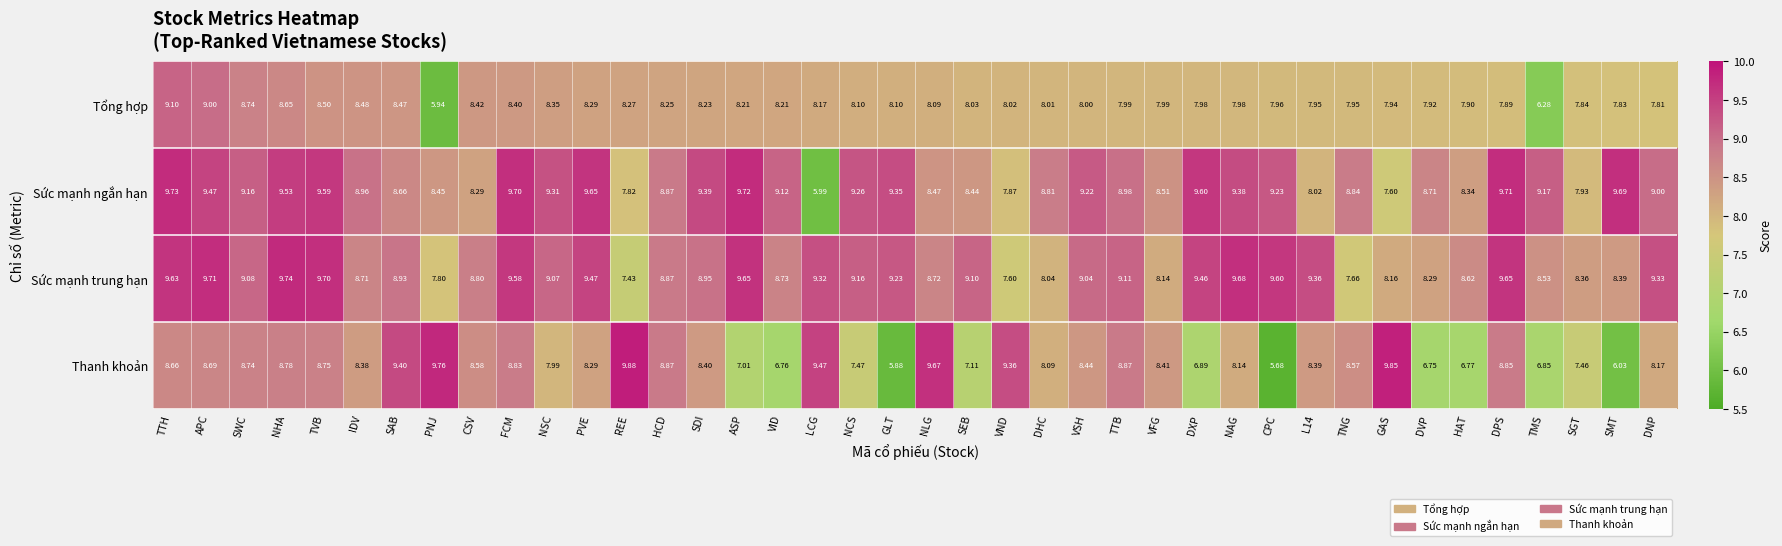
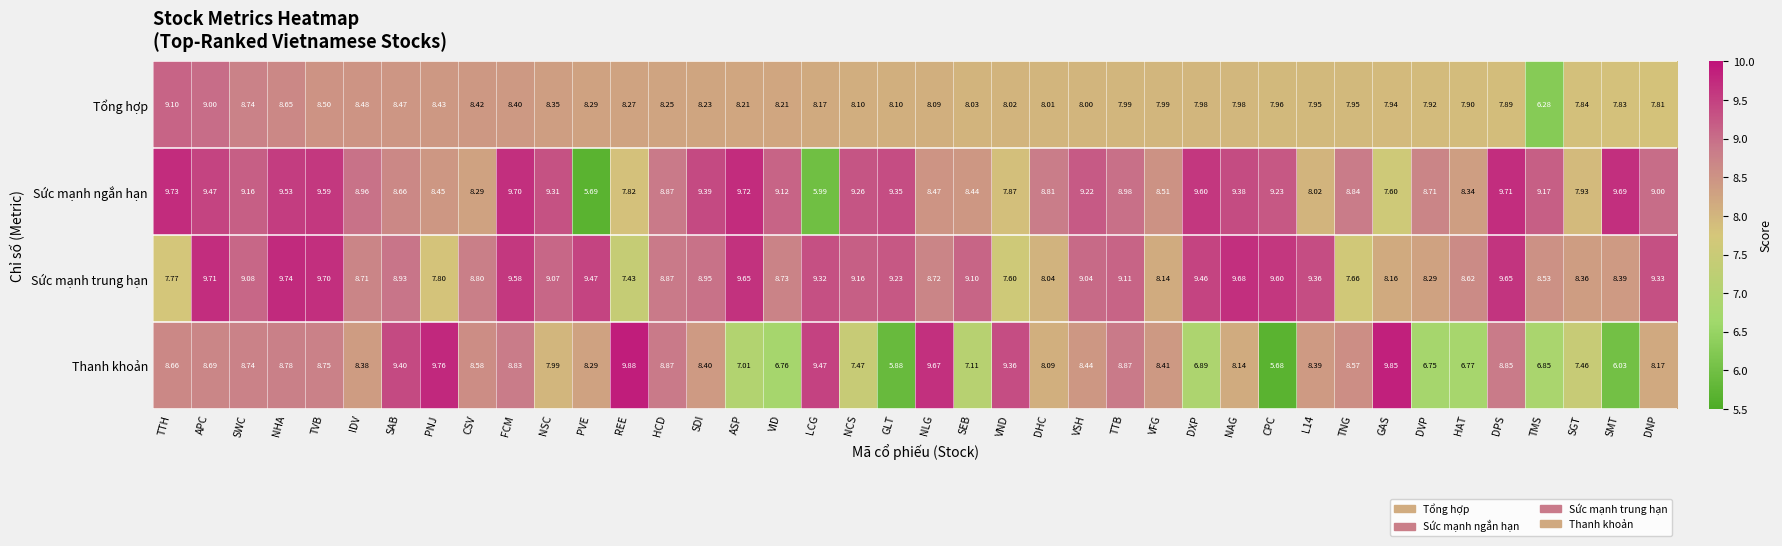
  {
    "Tổng hợp": {
      "TTH": 9.10,
      "APC": 9.00,
      "SWC": 8.74,
      "NHA": 8.65,
      "TVB": 8.50,
      "IDV": 8.48,
      "SAB": 8.47,
-     "PNJ": 5.94,
+     "PNJ": 8.43,
      "CSV": 8.42,
      "FCM": 8.40,
      "NSC": 8.35,
      "PVE": 8.29,
      "REE": 8.27,
      "HCD": 8.25,
      "SDI": 8.23,
      "ASP": 8.21,
      "VID": 8.21,
      "LCG": 8.17,
      "NCS": 8.10,
      "GLT": 8.10,
      "NLG": 8.09,
      "SEB": 8.03,
      "VND": 8.02,
      "DHC": 8.01,
      "VSH": 8.00,
      "TTB": 7.99,
      "VFG": 7.99,
      "DXP": 7.98,
      "NAG": 7.98,
      "CPC": 7.96,
      "L14": 7.95,
      "TNG": 7.95,
      "GAS": 7.94,
      "DVP": 7.92,
      "HAT": 7.90,
      "DPS": 7.89,
      "TMS": 6.28,
      "SGT": 7.84,
      "SMT": 7.83,
      "DNP": 7.81
    },
    "Sức mạnh ngắn hạn": {
      "TTH": 9.73,
      "APC": 9.47,
      "SWC": 9.16,
      "NHA": 9.53,
      "TVB": 9.59,
      "IDV": 8.96,
      "SAB": 8.66,
      "PNJ": 8.45,
      "CSV": 8.29,
      "FCM": 9.70,
      "NSC": 9.31,
-     "PVE": 9.65,
+     "PVE": 5.69,
      "REE": 7.82,
      "HCD": 8.87,
      "SDI": 9.39,
      "ASP": 9.72,
      "VID": 9.12,
      "LCG": 5.99,
      "NCS": 9.26,
      "GLT": 9.35,
      "NLG": 8.47,
      "SEB": 8.44,
      "VND": 7.87,
      "DHC": 8.81,
      "VSH": 9.22,
      "TTB": 8.98,
      "VFG": 8.51,
      "DXP": 9.60,
      "NAG": 9.38,
      "CPC": 9.23,
      "L14": 8.02,
      "TNG": 8.84,
      "GAS": 7.60,
      "DVP": 8.71,
      "HAT": 8.34,
      "DPS": 9.71,
      "TMS": 9.17,
      "SGT": 7.93,
      "SMT": 9.69,
      "DNP": 9.00
    },
    "Sức mạnh trung hạn": {
-     "TTH": 9.63,
+     "TTH": 7.77,
      "APC": 9.71,
      "SWC": 9.08,
      "NHA": 9.74,
      "TVB": 9.70,
      "IDV": 8.71,
      "SAB": 8.93,
      "PNJ": 7.80,
      "CSV": 8.80,
      "FCM": 9.58,
      "NSC": 9.07,
      "PVE": 9.47,
      "REE": 7.43,
      "HCD": 8.87,
      "SDI": 8.95,
      "ASP": 9.65,
      "VID": 8.73,
      "LCG": 9.32,
      "NCS": 9.16,
      "GLT": 9.23,
      "NLG": 8.72,
      "SEB": 9.10,
      "VND": 7.60,
      "DHC": 8.04,
      "VSH": 9.04,
      "TTB": 9.11,
      "VFG": 8.14,
      "DXP": 9.46,
      "NAG": 9.68,
      "CPC": 9.60,
      "L14": 9.36,
      "TNG": 7.66,
      "GAS": 8.16,
      "DVP": 8.29,
      "HAT": 8.62,
      "DPS": 9.65,
      "TMS": 8.53,
      "SGT": 8.36,
      "SMT": 8.39,
      "DNP": 9.33
    },
    "Thanh khoản": {
      "TTH": 8.66,
      "APC": 8.69,
      "SWC": 8.74,
      "NHA": 8.78,
      "TVB": 8.75,
      "IDV": 8.38,
      "SAB": 9.40,
      "PNJ": 9.76,
      "CSV": 8.58,
      "FCM": 8.83,
      "NSC": 7.99,
      "PVE": 8.29,
      "REE": 9.88,
      "HCD": 8.87,
      "SDI": 8.40,
      "ASP": 7.01,
      "VID": 6.76,
      "LCG": 9.47,
      "NCS": 7.47,
      "GLT": 5.88,
      "NLG": 9.67,
      "SEB": 7.11,
      "VND": 9.36,
      "DHC": 8.09,
      "VSH": 8.44,
      "TTB": 8.87,
      "VFG": 8.41,
      "DXP": 6.89,
      "NAG": 8.14,
      "CPC": 5.68,
      "L14": 8.39,
      "TNG": 8.57,
      "GAS": 9.85,
      "DVP": 6.75,
      "HAT": 6.77,
      "DPS": 8.85,
      "TMS": 6.85,
      "SGT": 7.46,
      "SMT": 6.03,
      "DNP": 8.17
    }
  }
